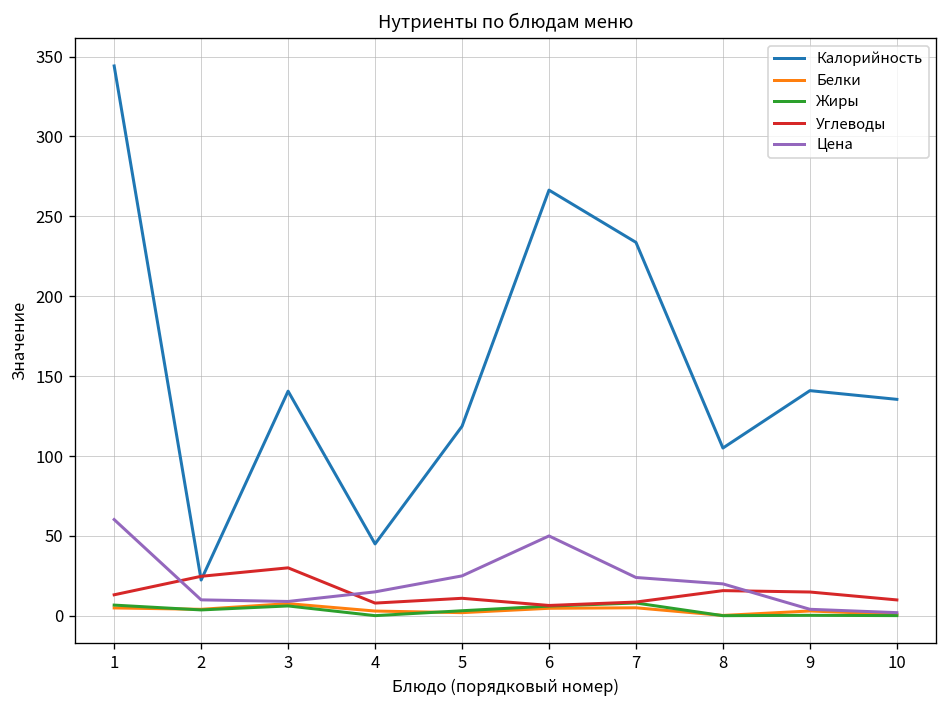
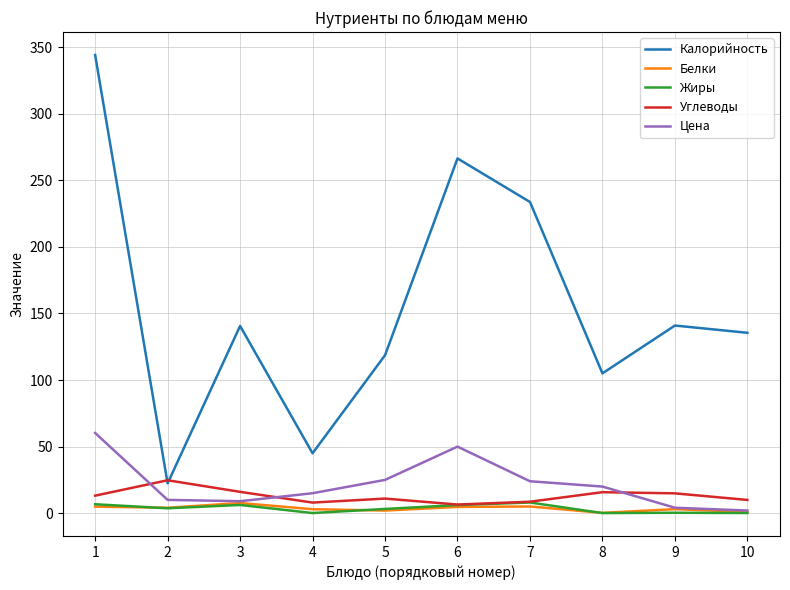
  {
    "Калорийность": {
      "1": 344,
      "2": 22,
      "3": 141,
      "4": 45,
      "5": 119,
      "6": 266,
      "7": 234,
      "8": 105,
      "9": 141,
      "10": 135
    },
    "Белки": {
      "4": 3,
      "7": 5
    },
    "Жиры": {
      "4": 0,
      "9": 0
    },
    "Углеводы": {
      "1": 13,
      "2": 25,
-     "3": 30,
+     "3": 16,
      "4": 8,
      "5": 11,
      "8": 16,
      "9": 15,
      "10": 10
    },
    "Цена": {
      "1": 60,
      "2": 10,
      "4": 15,
      "5": 25,
      "6": 50,
      "7": 24,
      "8": 20
    }
  }
